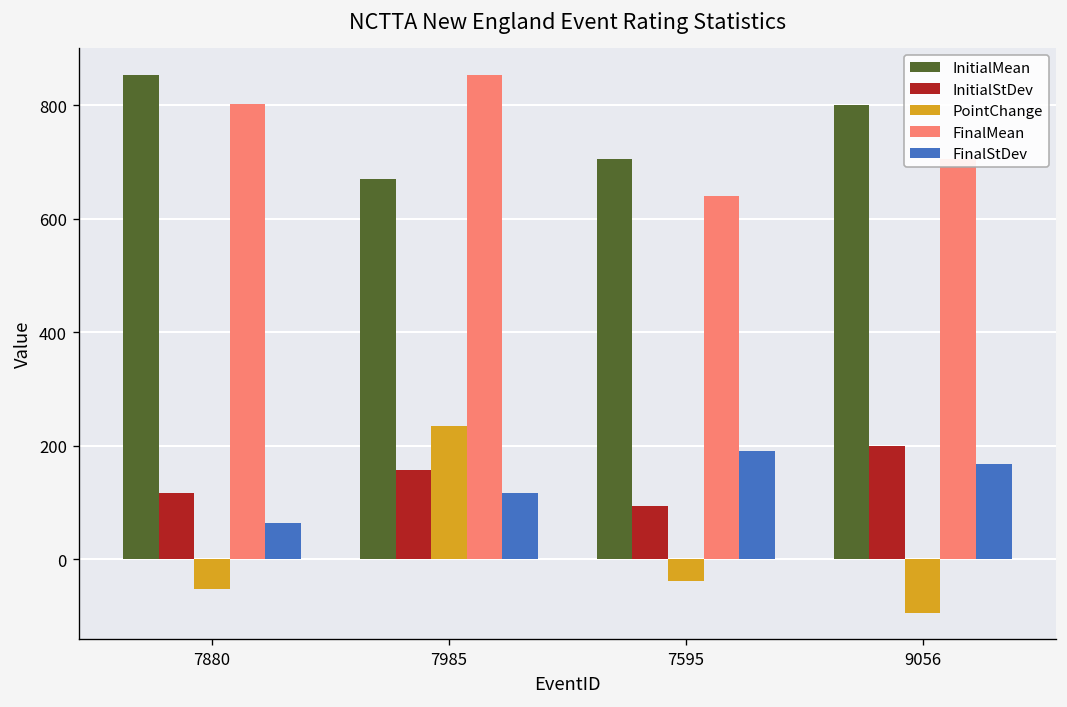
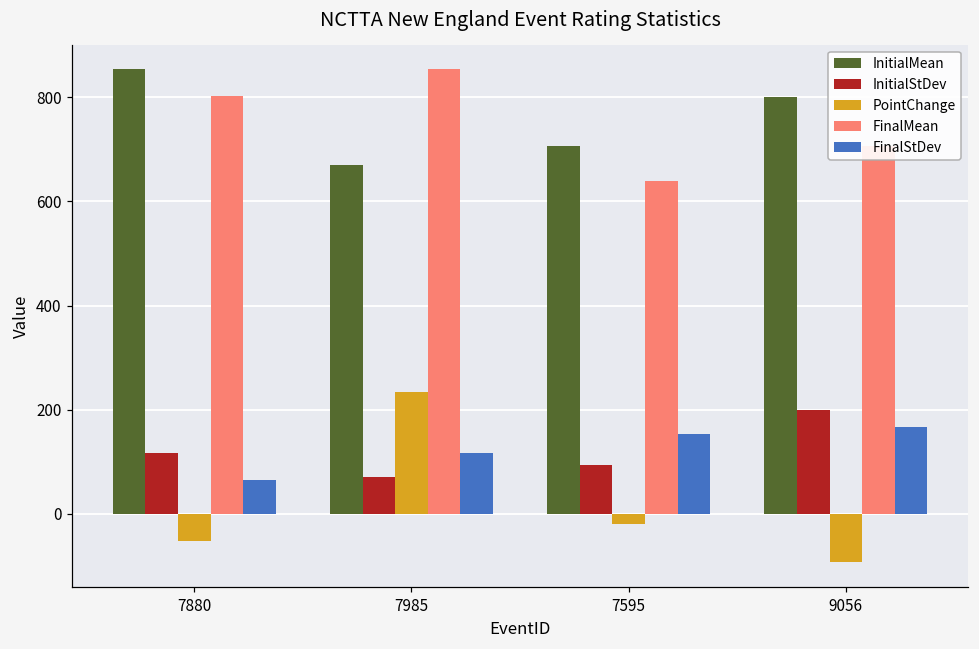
  {
    "InitialMean": {
      "7880": 850,
      "7985": 670,
      "7595": 710,
      "9056": 800
    },
    "InitialStDev": {
      "7880": 120,
-     "7985": 160,
+     "7985": 70,
      "7595": 90,
      "9056": 200
    },
    "PointChange": {
      "7880": -50,
      "7985": 230,
-     "7595": -40,
+     "7595": -20,
      "9056": -90
    },
    "FinalMean": {
      "7880": 800,
      "7985": 850,
      "7595": 640
    },
    "FinalStDev": {
      "7880": 60,
      "7985": 120,
-     "7595": 190,
+     "7595": 150,
      "9056": 170
    }
  }
